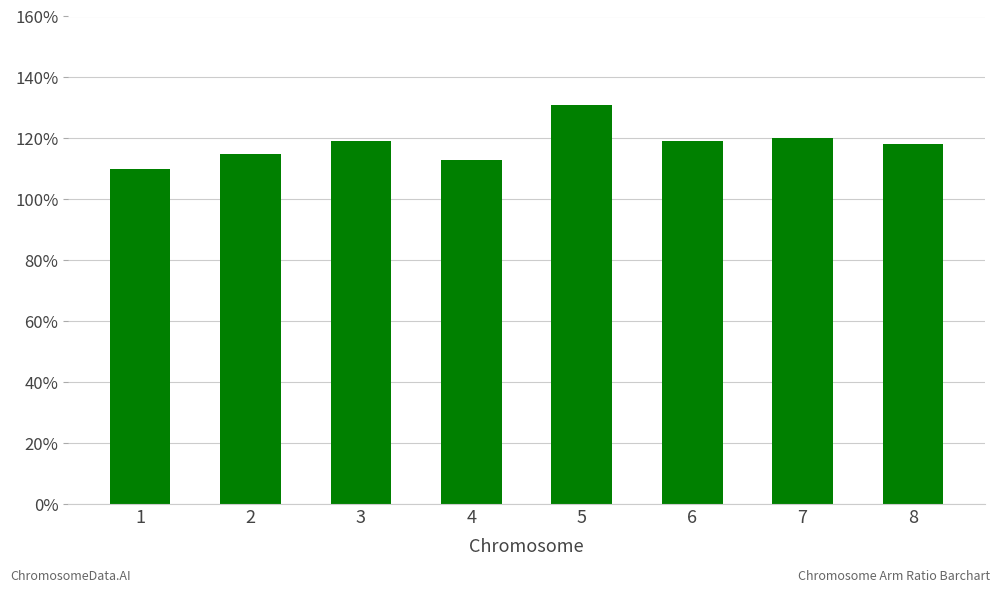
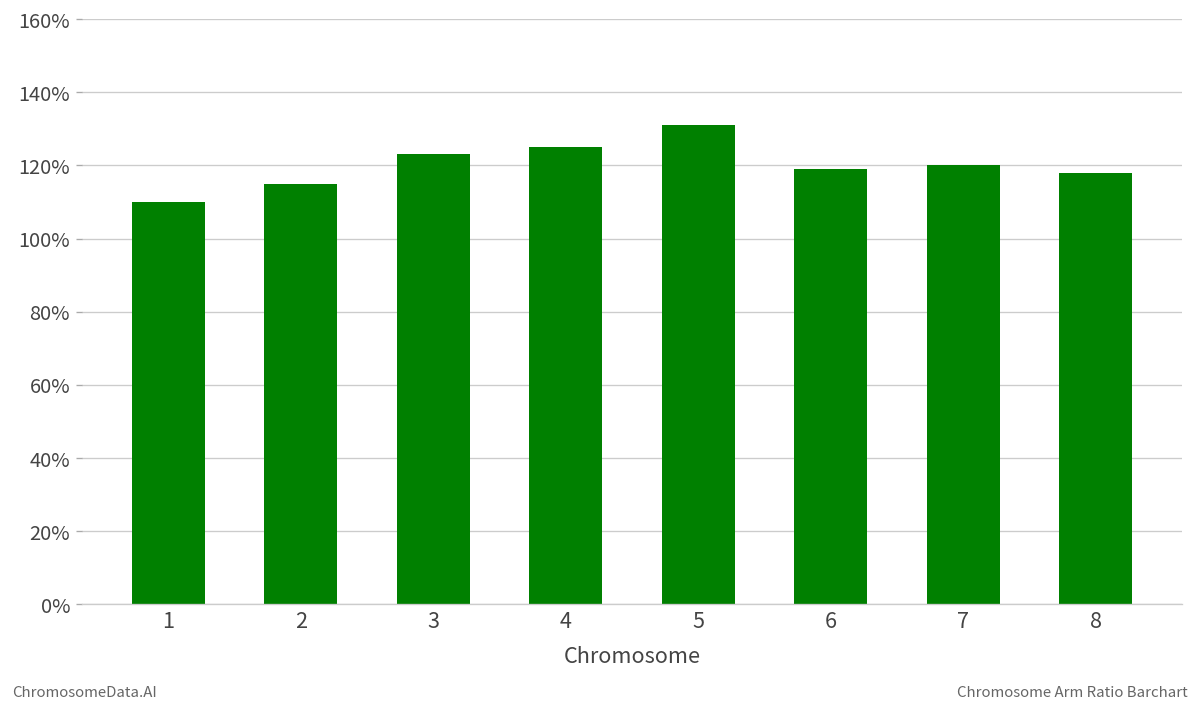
  {
    "1": "110%",
    "2": "115%",
-   "3": "119%",
-   "4": "113%",
+   "3": "123%",
+   "4": "125%",
    "5": "131%",
    "6": "119%",
    "7": "120%",
    "8": "118%"
  }
